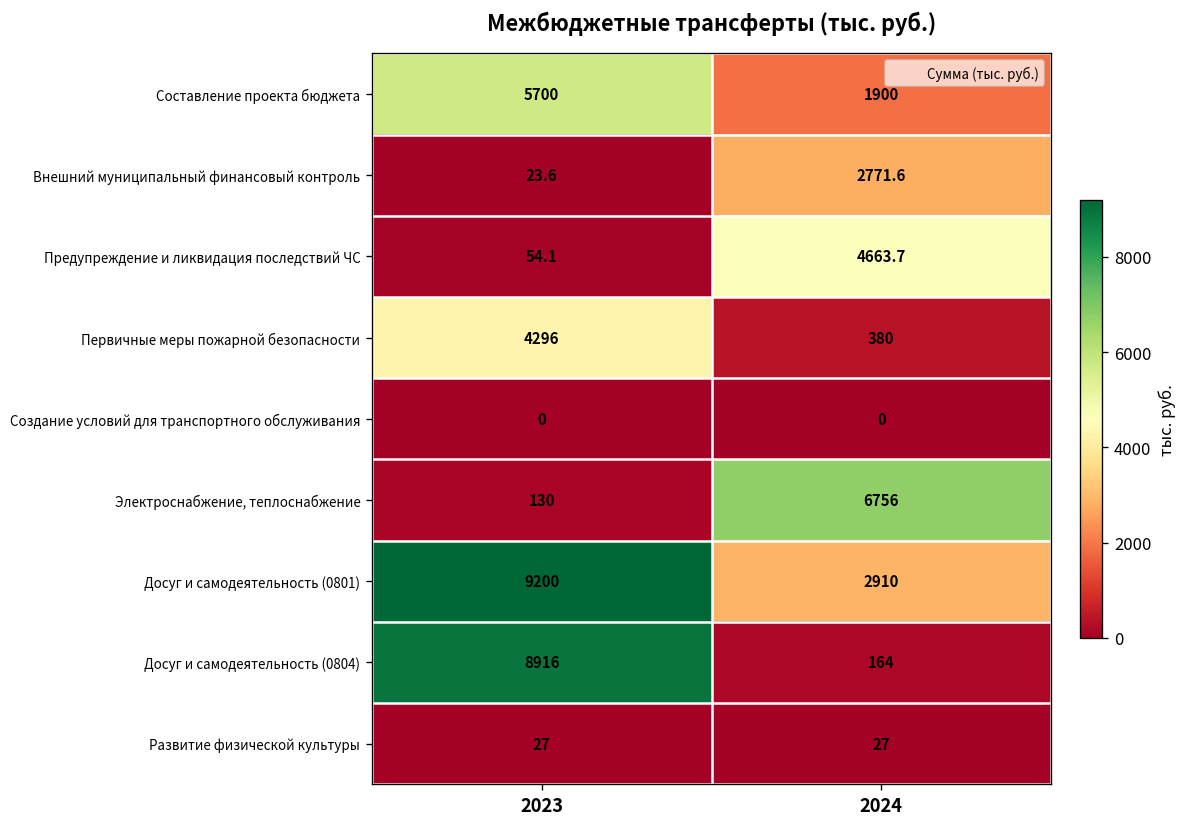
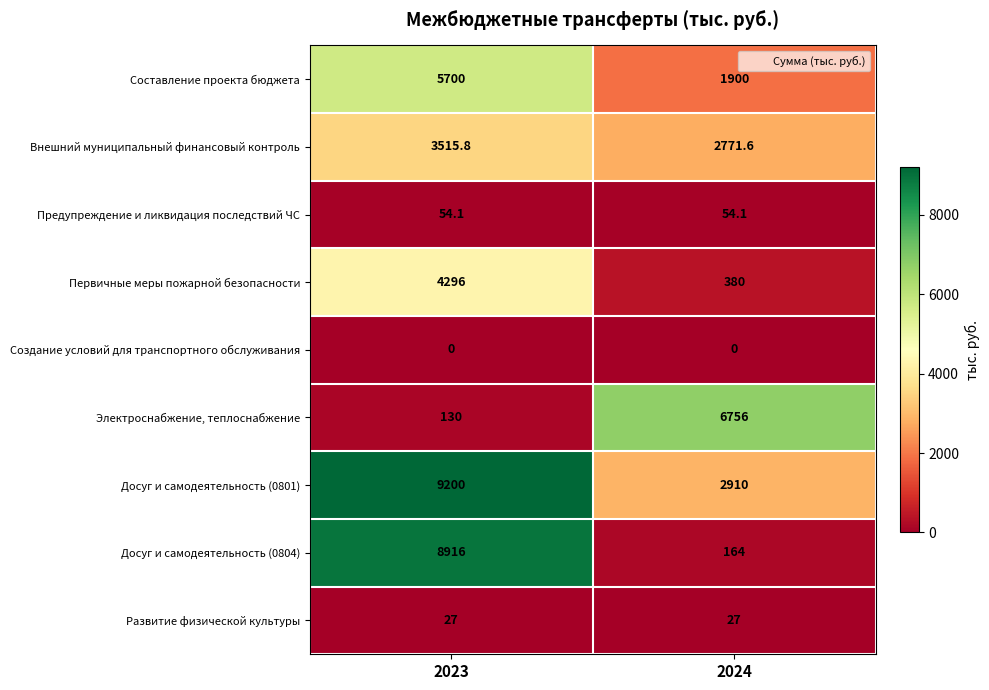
  {
    "Составление проекта бюджета": {
      "2023": 5700,
      "2024": 1900
    },
    "Внешний муниципальный финансовый контроль": {
-     "2023": 23.6,
+     "2023": 3515.8,
      "2024": 2771.6
    },
    "Предупреждение и ликвидация последствий ЧС": {
      "2023": 54.1,
-     "2024": 4663.7
+     "2024": 54.1
    },
    "Первичные меры пожарной безопасности": {
      "2023": 4296,
      "2024": 380
    },
    "Создание условий для транспортного обслуживания": {
      "2023": 0,
      "2024": 0
    },
    "Электроснабжение, теплоснабжение": {
      "2023": 130,
      "2024": 6756
    },
    "Досуг и самодеятельность (0801)": {
      "2023": 9200,
      "2024": 2910
    },
    "Досуг и самодеятельность (0804)": {
      "2023": 8916,
      "2024": 164
    },
    "Развитие физической культуры": {
      "2023": 27,
      "2024": 27
    }
  }
